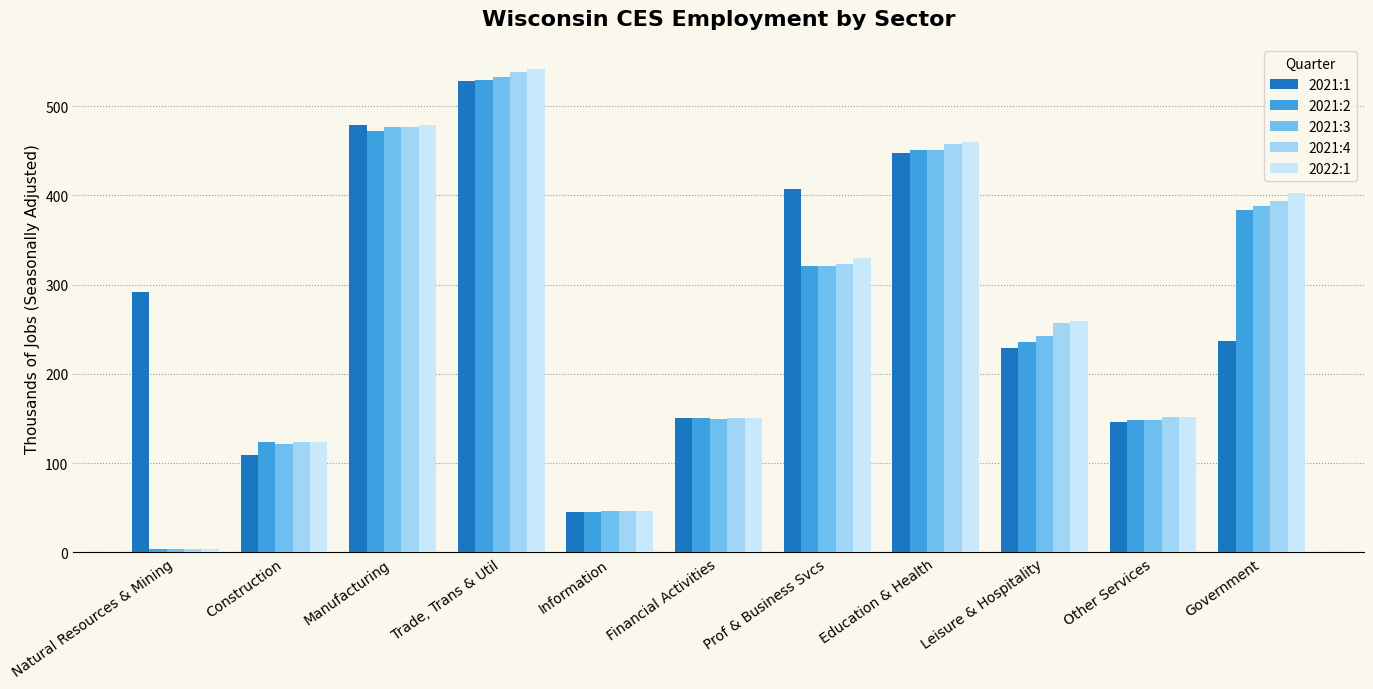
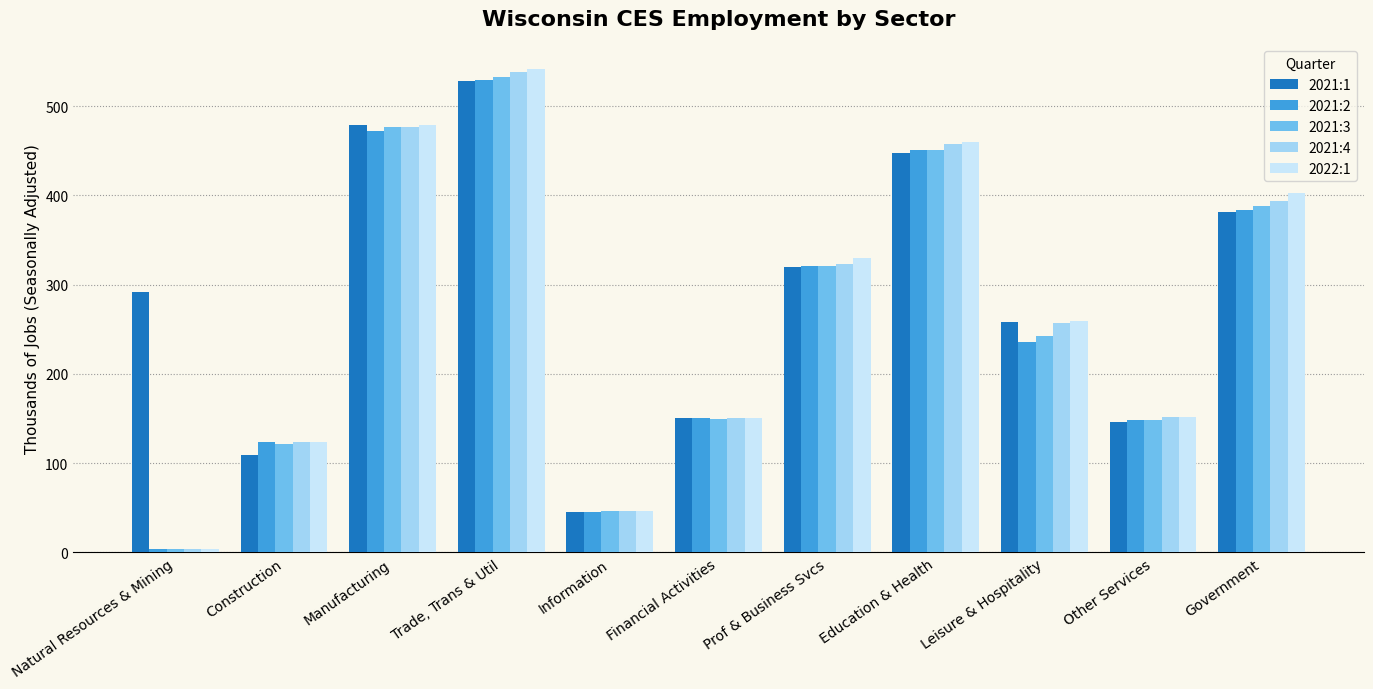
  {
    "2021:1": {
      "Natural Resources & Mining": 290,
      "Construction": 110,
      "Manufacturing": 480,
      "Trade, Trans & Util": 530,
      "Information": 50,
      "Financial Activities": 150,
-     "Prof & Business Svcs": 410,
+     "Prof & Business Svcs": 320,
      "Education & Health": 450,
-     "Leisure & Hospitality": 230,
+     "Leisure & Hospitality": 260,
      "Other Services": 150,
-     "Government": 240
+     "Government": 380
    }
  }
